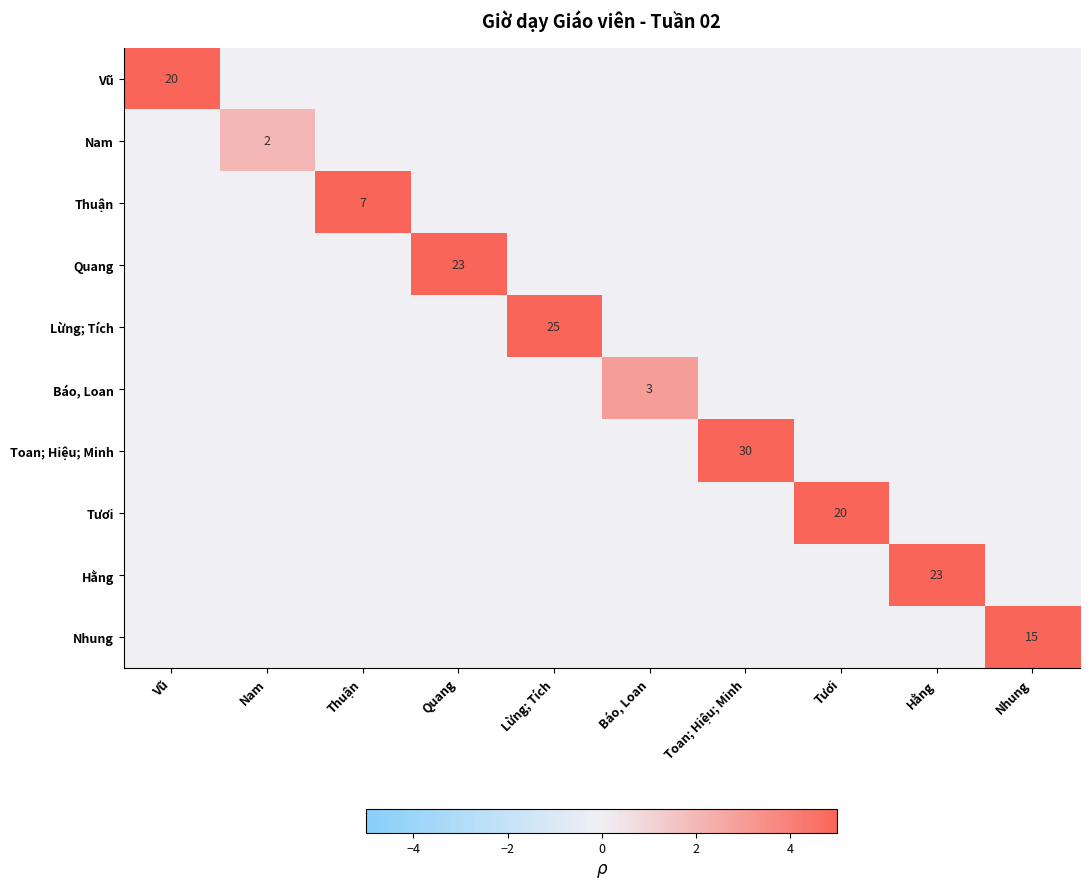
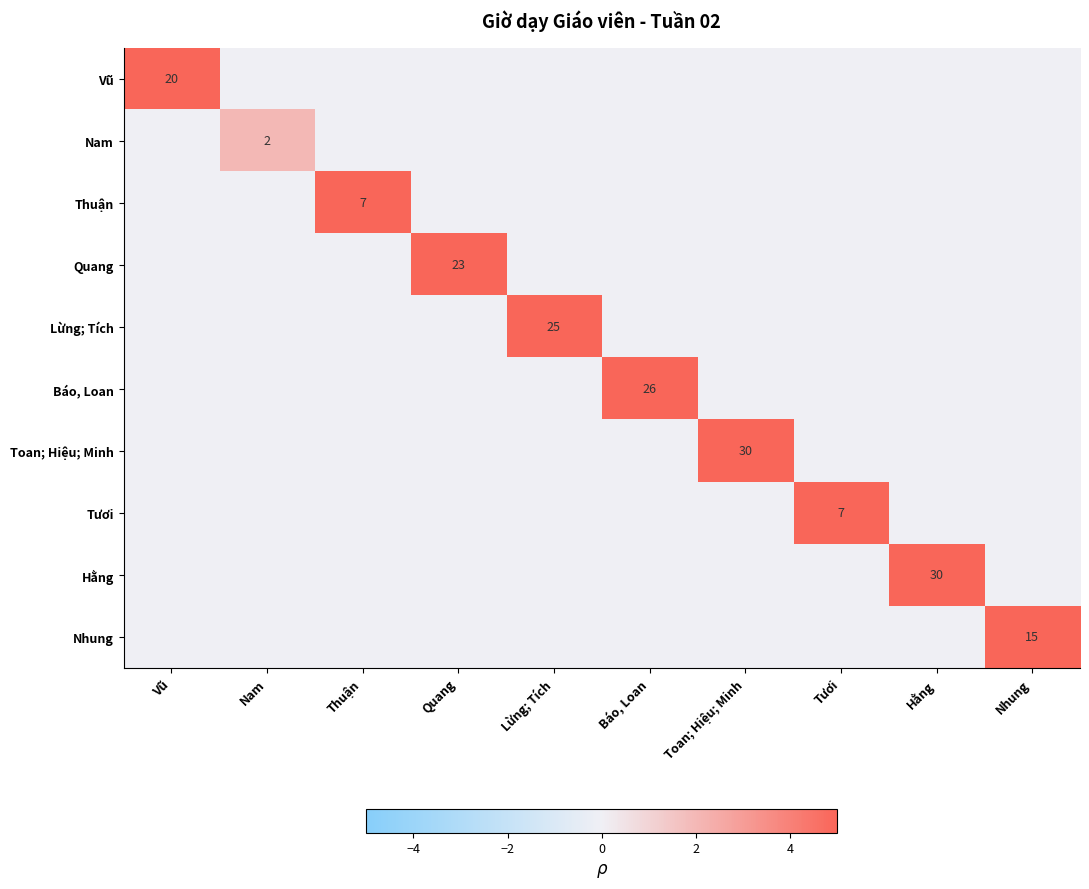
  {
    "Vũ": {
      "Vũ": 20
    },
    "Nam": {
      "Nam": 2
    },
    "Thuận": {
      "Thuận": 7
    },
    "Quang": {
      "Quang": 23
    },
    "Lừng; Tích": {
      "Lừng; Tích": 25
    },
    "Báo, Loan": {
-     "Báo, Loan": 3
+     "Báo, Loan": 26
    },
    "Toan; Hiệu; Minh": {
      "Toan; Hiệu; Minh": 30
    },
    "Tươi": {
-     "Tươi": 20
+     "Tươi": 7
    },
    "Hằng": {
-     "Hằng": 23
+     "Hằng": 30
    },
    "Nhung": {
      "Nhung": 15
    }
  }
